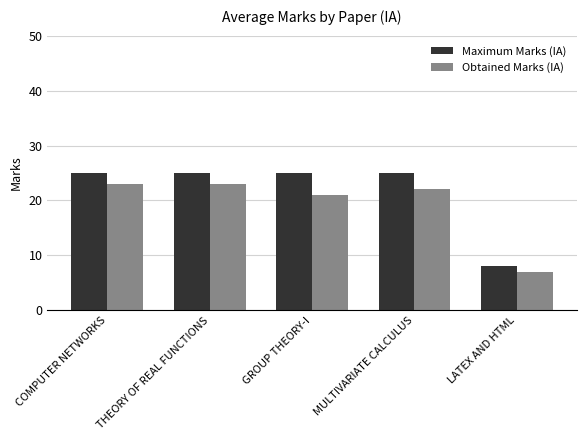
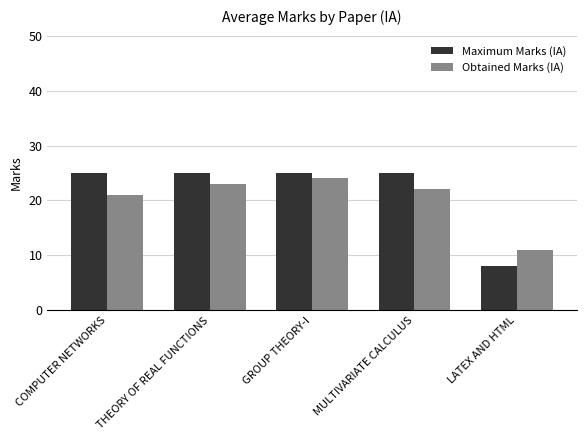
  {
    "Maximum Marks (IA)": {
      "COMPUTER NETWORKS": 25,
      "THEORY OF REAL FUNCTIONS": 25,
      "GROUP THEORY-I": 25,
      "MULTIVARIATE CALCULUS": 25,
      "LATEX AND HTML": 8
    },
    "Obtained Marks (IA)": {
-     "COMPUTER NETWORKS": 23,
+     "COMPUTER NETWORKS": 21,
      "THEORY OF REAL FUNCTIONS": 23,
-     "GROUP THEORY-I": 21,
+     "GROUP THEORY-I": 24,
      "MULTIVARIATE CALCULUS": 22,
-     "LATEX AND HTML": 7
+     "LATEX AND HTML": 11
    }
  }
